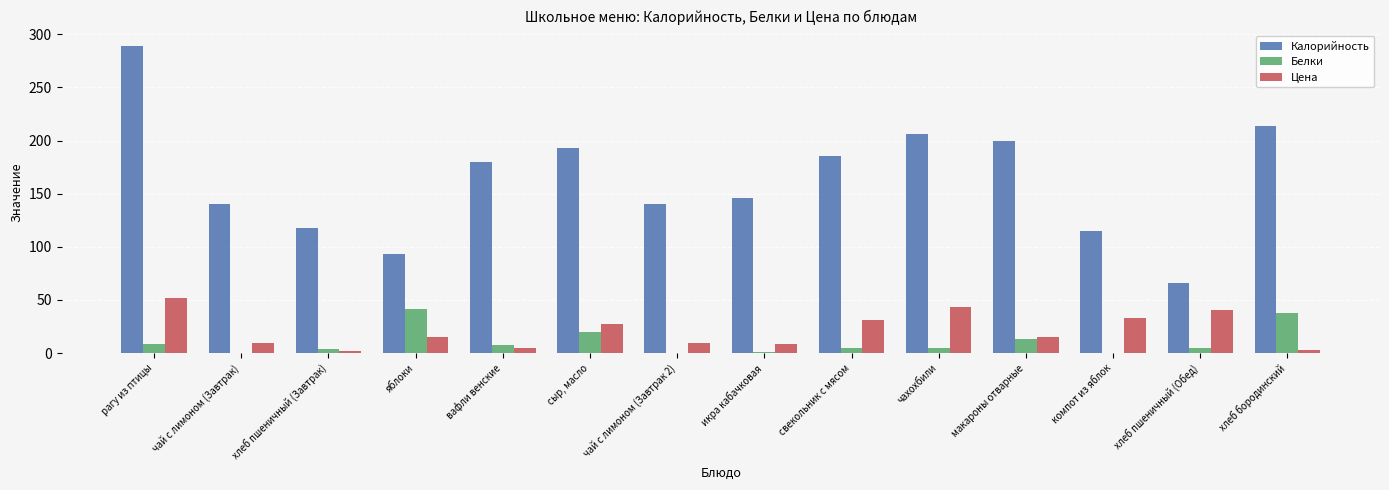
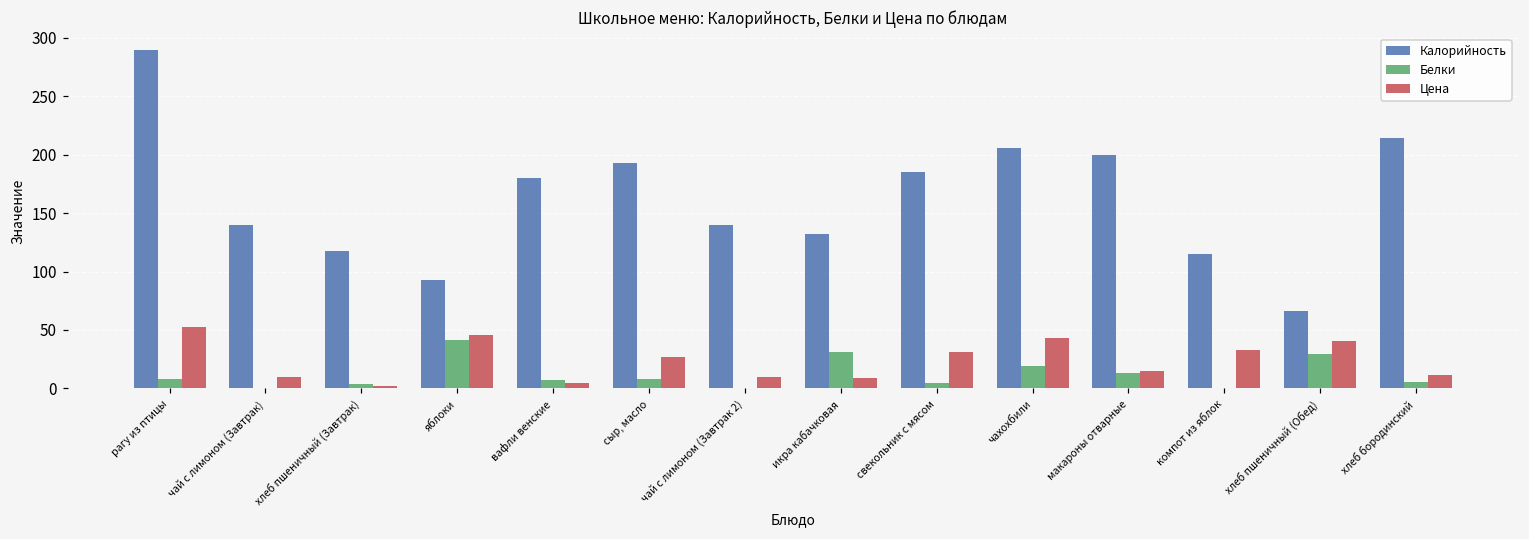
  {
    "Калорийность": {
      "рагу из птицы": 289,
      "чай с лимоном (Завтрак)": 140,
      "хлеб пшеничный (Завтрак)": 117,
      "яблоки": 93,
      "вафли венские": 180,
      "сыр, масло": 193,
      "чай с лимоном (Завтрак 2)": 140,
-     "икра кабачковая": 146,
+     "икра кабачковая": 132,
      "свекольник с мясом": 185,
      "чахохбили": 206,
      "макароны отварные": 200,
      "компот из яблок": 115,
      "хлеб пшеничный (Обед)": 66,
      "хлеб бородинский": 214
    },
    "Белки": {
      "рагу из птицы": 8,
      "хлеб пшеничный (Завтрак)": 4,
      "яблоки": 41,
      "вафли венские": 8,
-     "сыр, масло": 20,
-     "икра кабачковая": 1,
+     "сыр, масло": 8,
+     "икра кабачковая": 32,
      "свекольник с мясом": 5,
-     "чахохбили": 5,
+     "чахохбили": 19,
      "макароны отварные": 14,
-     "хлеб пшеничный (Обед)": 5,
-     "хлеб бородинский": 38
+     "хлеб пшеничный (Обед)": 29,
+     "хлеб бородинский": 5
    },
    "Цена": {
      "рагу из птицы": 52,
      "чай с лимоном (Завтрак)": 10,
-     "яблоки": 15,
+     "яблоки": 46,
      "вафли венские": 5,
      "сыр, масло": 27,
      "чай с лимоном (Завтрак 2)": 10,
      "икра кабачковая": 9,
      "свекольник с мясом": 31,
      "чахохбили": 43,
      "макароны отварные": 15,
      "компот из яблок": 33,
      "хлеб пшеничный (Обед)": 41,
-     "хлеб бородинский": 3
+     "хлеб бородинский": 11
    }
  }
